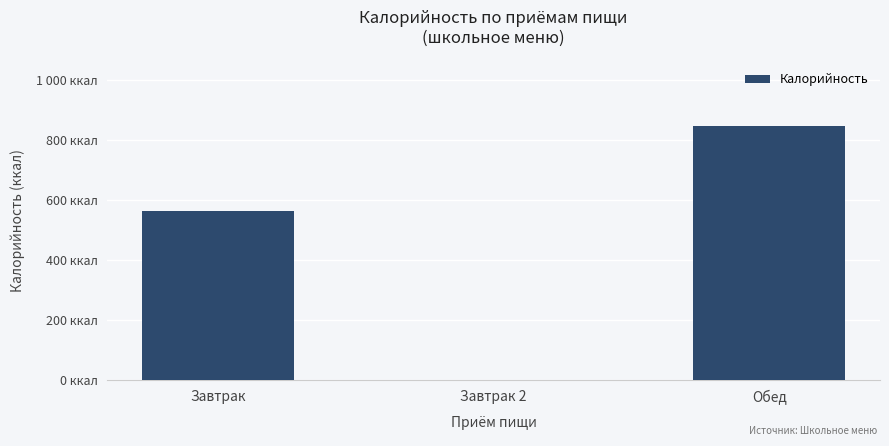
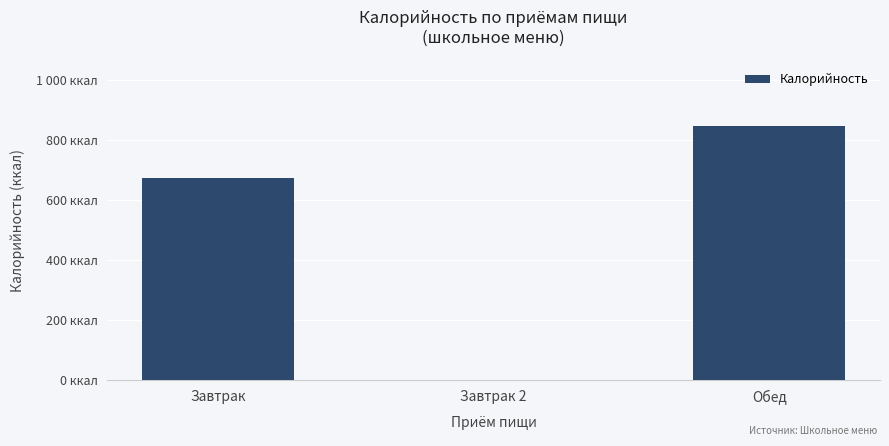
  {
-   "Завтрак": "570 ккал",
+   "Завтрак": "670 ккал",
    "Завтрак 2": "0 ккал",
    "Обед": "850 ккал"
  }
